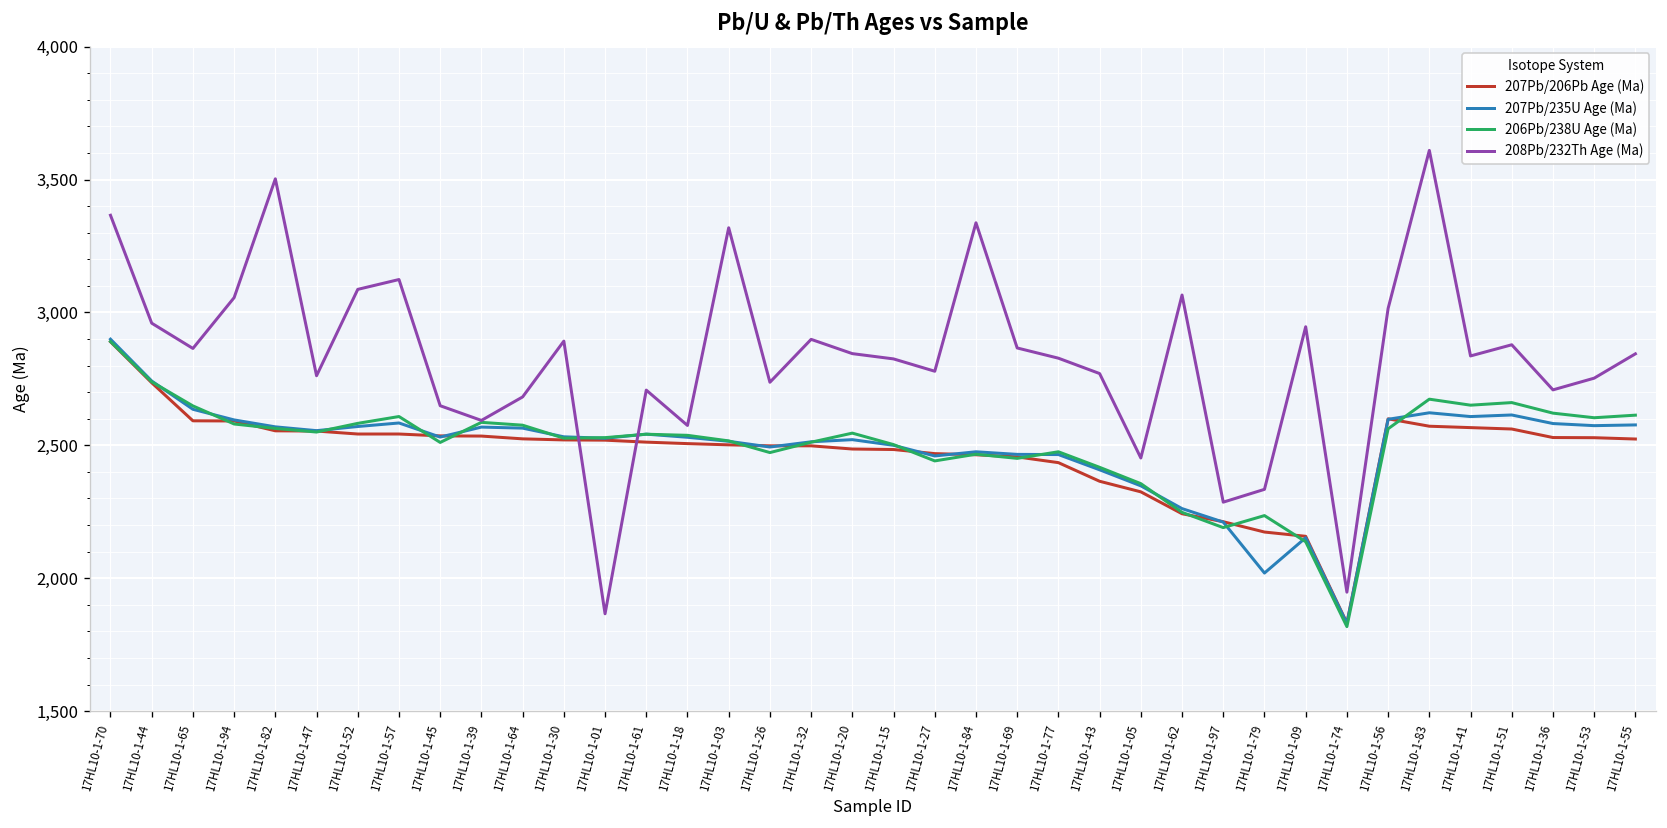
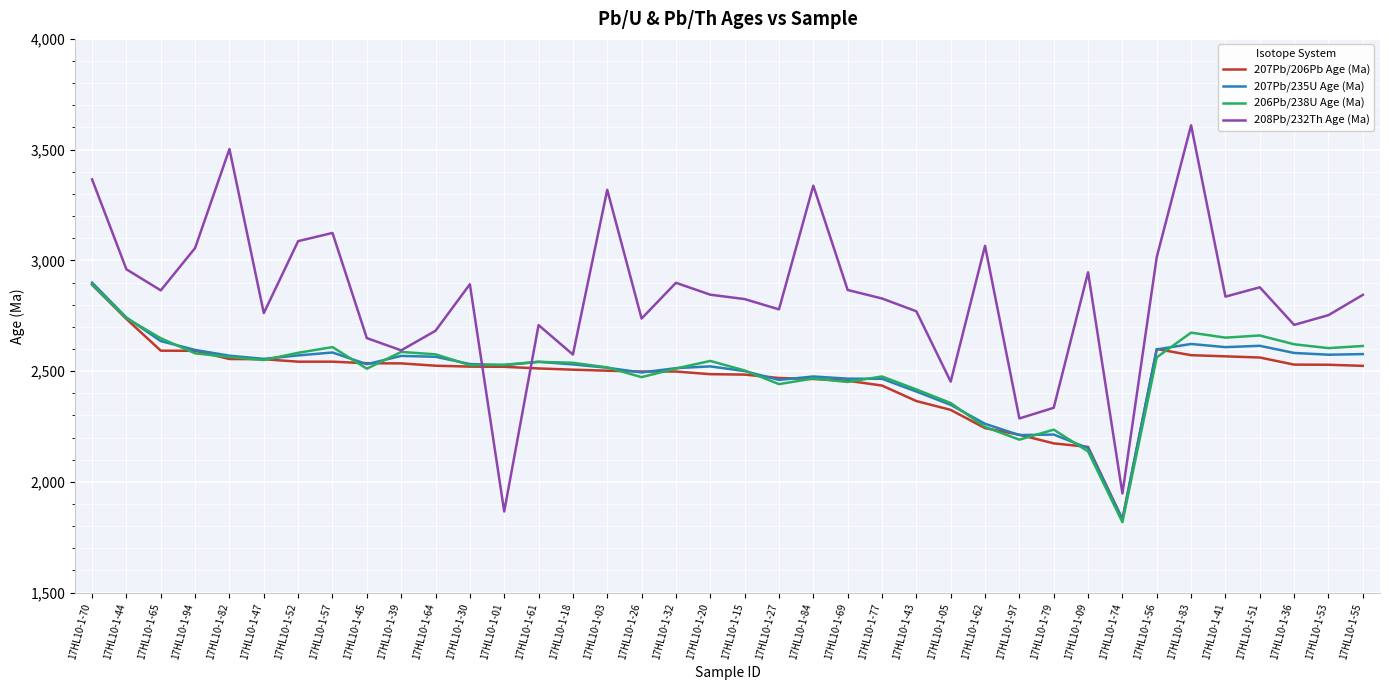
  {
    "207Pb/206Pb Age (Ma)": {
      "17HL10-1-65": "2,590",
      "17HL10-1-52": "2,540",
      "17HL10-1-57": "2,540",
      "17HL10-1-39": "2,530",
      "17HL10-1-64": "2,520",
      "17HL10-1-61": "2,510",
      "17HL10-1-18": "2,510",
      "17HL10-1-03": "2,500",
      "17HL10-1-32": "2,500",
      "17HL10-1-20": "2,490",
      "17HL10-1-15": "2,480",
      "17HL10-1-77": "2,430",
      "17HL10-1-43": "2,360",
      "17HL10-1-05": "2,330",
      "17HL10-1-79": "2,170",
      "17HL10-1-83": "2,570",
      "17HL10-1-41": "2,570",
      "17HL10-1-51": "2,560",
      "17HL10-1-36": "2,530",
      "17HL10-1-53": "2,530",
      "17HL10-1-55": "2,520"
    },
    "207Pb/235U Age (Ma)": {
      "17HL10-1-65": "2,640",
      "17HL10-1-52": "2,570",
      "17HL10-1-57": "2,580",
      "17HL10-1-39": "2,570",
      "17HL10-1-20": "2,520",
      "17HL10-1-62": "2,260",
-     "17HL10-1-79": "2,020",
+     "17HL10-1-79": "2,210",
      "17HL10-1-83": "2,620",
      "17HL10-1-41": "2,610",
      "17HL10-1-51": "2,610",
      "17HL10-1-36": "2,580",
      "17HL10-1-53": "2,570",
      "17HL10-1-55": "2,580"
    },
    "206Pb/238U Age (Ma)": {
      "17HL10-1-65": "2,650",
      "17HL10-1-52": "2,580",
      "17HL10-1-57": "2,610",
      "17HL10-1-45": "2,510",
      "17HL10-1-26": "2,470",
      "17HL10-1-20": "2,550",
      "17HL10-1-27": "2,440",
      "17HL10-1-97": "2,190",
      "17HL10-1-79": "2,240",
      "17HL10-1-09": "2,140",
      "17HL10-1-74": "1,820",
      "17HL10-1-56": "2,560",
      "17HL10-1-83": "2,670",
      "17HL10-1-41": "2,650",
      "17HL10-1-51": "2,660",
      "17HL10-1-36": "2,620",
      "17HL10-1-53": "2,600",
      "17HL10-1-55": "2,610"
    },
    "208Pb/232Th Age (Ma)": {
      "17HL10-1-70": "3,370",
      "17HL10-1-44": "2,960",
      "17HL10-1-65": "2,860",
      "17HL10-1-94": "3,060",
      "17HL10-1-82": "3,500",
      "17HL10-1-47": "2,760",
      "17HL10-1-52": "3,090",
      "17HL10-1-57": "3,120",
      "17HL10-1-45": "2,650",
      "17HL10-1-64": "2,680",
      "17HL10-1-30": "2,890",
      "17HL10-1-01": "1,870",
      "17HL10-1-61": "2,710",
      "17HL10-1-18": "2,570",
      "17HL10-1-03": "3,320",
      "17HL10-1-26": "2,740",
      "17HL10-1-32": "2,900",
      "17HL10-1-20": "2,850",
      "17HL10-1-15": "2,830",
      "17HL10-1-27": "2,780",
      "17HL10-1-84": "3,340",
      "17HL10-1-69": "2,870",
      "17HL10-1-77": "2,830",
      "17HL10-1-43": "2,770",
      "17HL10-1-05": "2,450",
      "17HL10-1-62": "3,070",
      "17HL10-1-97": "2,290",
      "17HL10-1-79": "2,330",
      "17HL10-1-09": "2,950",
      "17HL10-1-74": "1,950",
      "17HL10-1-56": "3,020",
      "17HL10-1-83": "3,610",
      "17HL10-1-41": "2,840",
      "17HL10-1-51": "2,880",
      "17HL10-1-36": "2,710",
      "17HL10-1-53": "2,750",
      "17HL10-1-55": "2,840"
    }
  }
